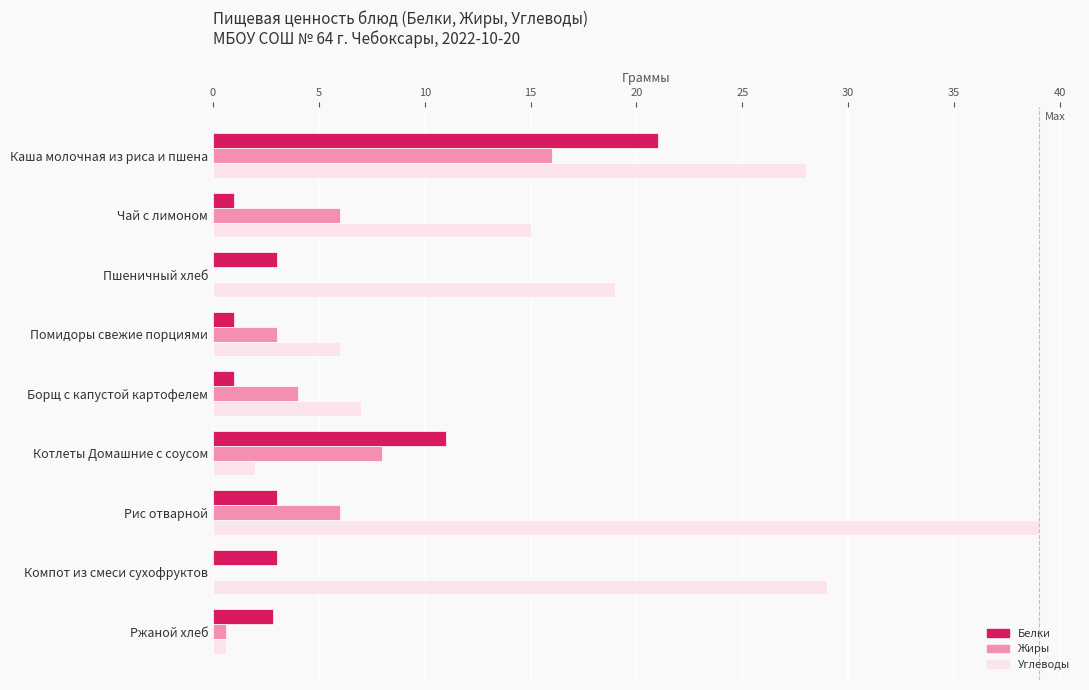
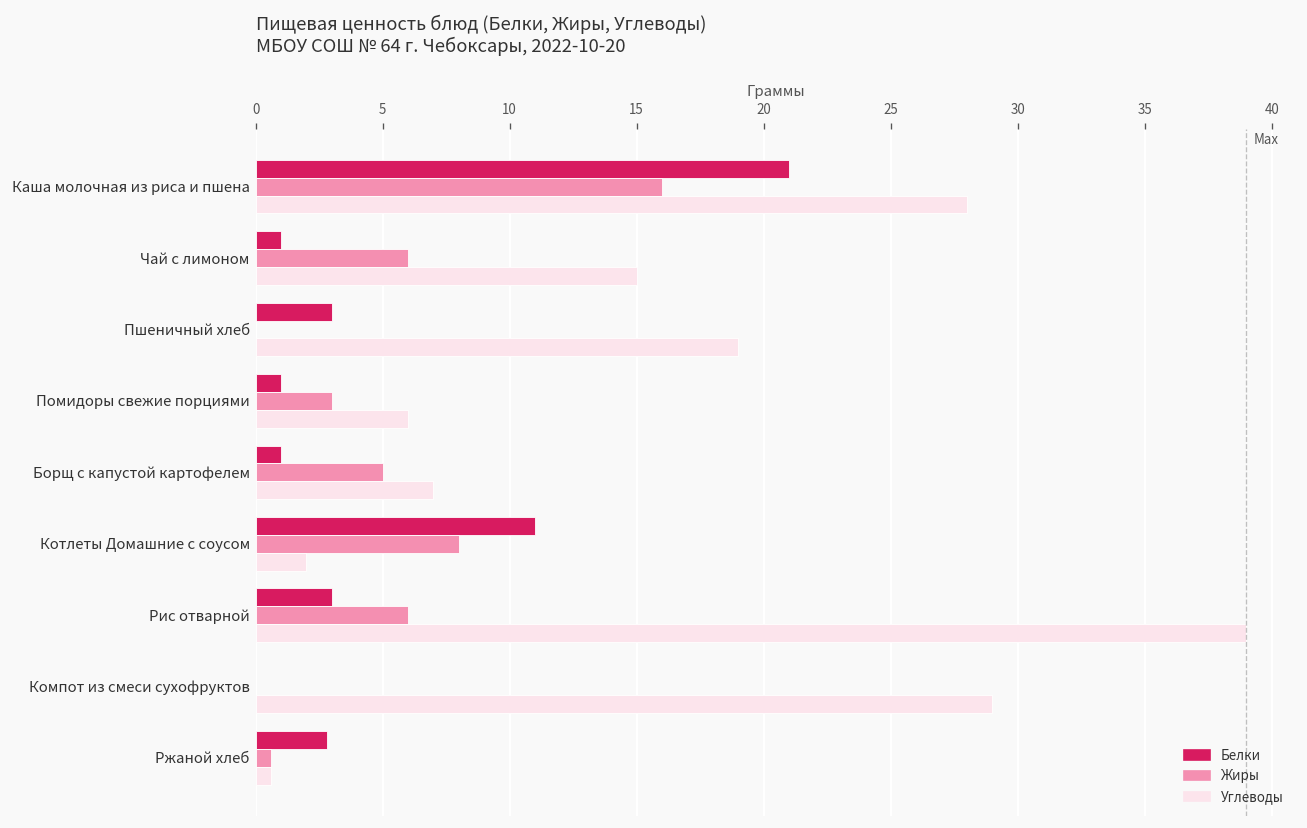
  {
    "Белки": {
      "Каша молочная из риса и пшена": 21,
      "Чай с лимоном": 1,
      "Пшеничный хлеб": 3,
      "Помидоры свежие порциями": 1,
      "Борщ с капустой картофелем": 1,
      "Котлеты Домашние с соусом": 11,
      "Рис отварной": 3,
-     "Компот из смеси сухофруктов": 3,
+     "Компот из смеси сухофруктов": 0,
      "Ржаной хлеб": 2.8
    },
    "Жиры": {
      "Каша молочная из риса и пшена": 16,
      "Чай с лимоном": 6,
      "Пшеничный хлеб": 0,
      "Помидоры свежие порциями": 3,
-     "Борщ с капустой картофелем": 4,
+     "Борщ с капустой картофелем": 5,
      "Котлеты Домашние с соусом": 8,
      "Рис отварной": 6,
      "Компот из смеси сухофруктов": 0,
      "Ржаной хлеб": 0.6
    },
    "Углеводы": {
      "Каша молочная из риса и пшена": 28,
      "Чай с лимоном": 15,
      "Пшеничный хлеб": 19,
      "Помидоры свежие порциями": 6,
      "Борщ с капустой картофелем": 7,
      "Котлеты Домашние с соусом": 2,
      "Рис отварной": 39,
      "Компот из смеси сухофруктов": 29,
      "Ржаной хлеб": 0.6
    }
  }
